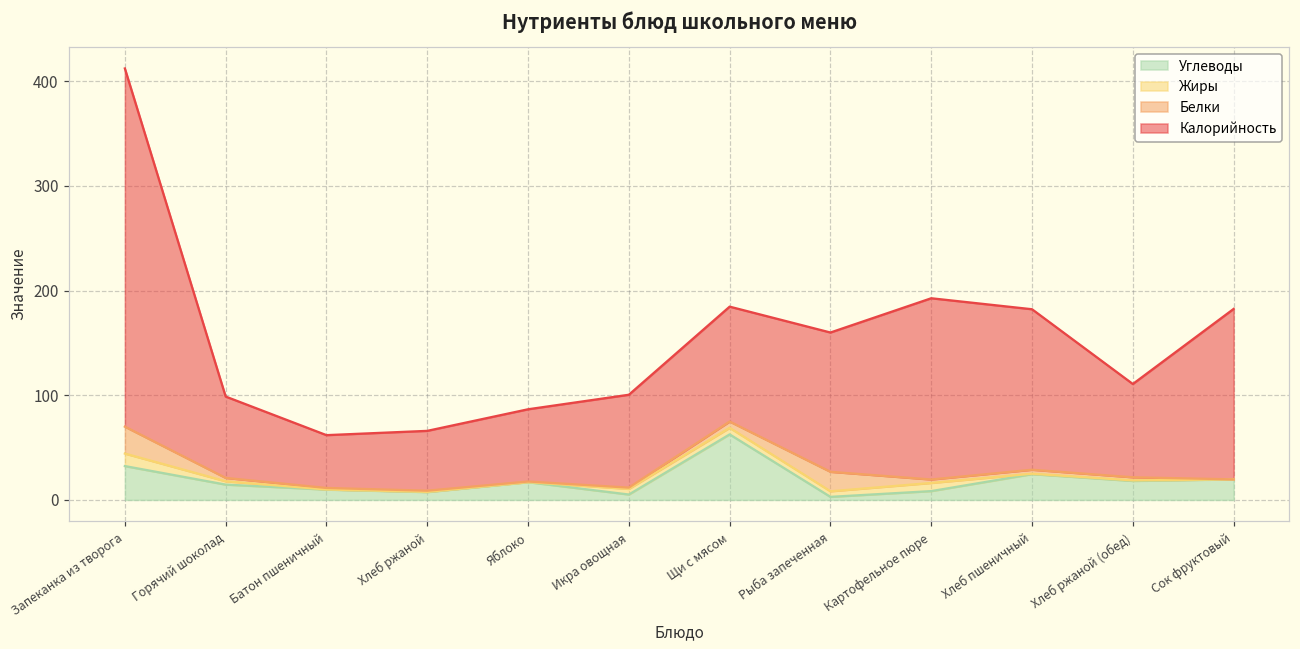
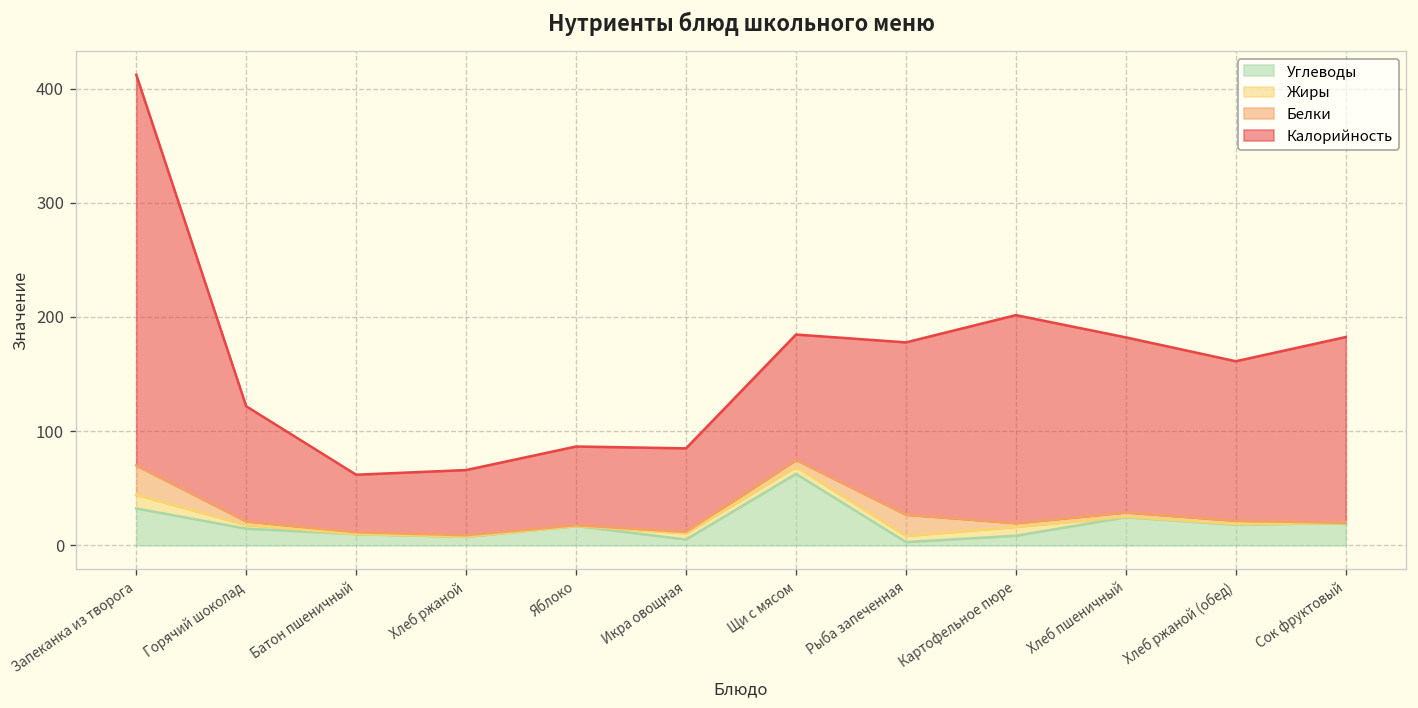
  {
    "Углеводы": {
      "Запеканка из творога": 30,
      "Горячий шоколад": 10,
      "Икра овощная": 10,
      "Щи с мясом": 60,
      "Рыба запеченная": 0,
      "Картофельное пюре": 10
    },
    "Калорийность": {
      "Запеканка из творога": 340,
-     "Горячий шоколад": 80,
+     "Горячий шоколад": 100,
      "Батон пшеничный": 50,
      "Хлеб ржаной": 60,
      "Яблоко": 70,
-     "Икра овощная": 90,
+     "Икра овощная": 70,
      "Щи с мясом": 110,
-     "Рыба запеченная": 130,
-     "Картофельное пюре": 170,
+     "Рыба запеченная": 150,
+     "Картофельное пюре": 180,
      "Хлеб пшеничный": 150,
-     "Хлеб ржаной (обед)": 90,
+     "Хлеб ржаной (обед)": 140,
      "Сок фруктовый": 160
    }
  }
